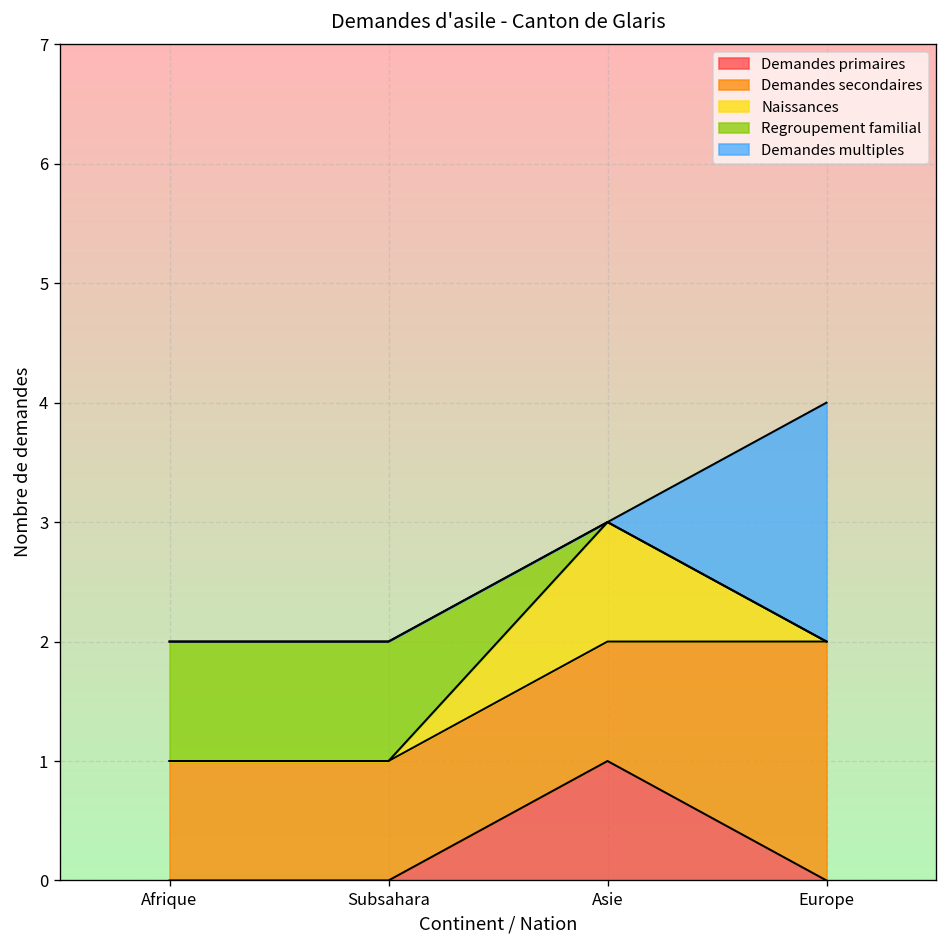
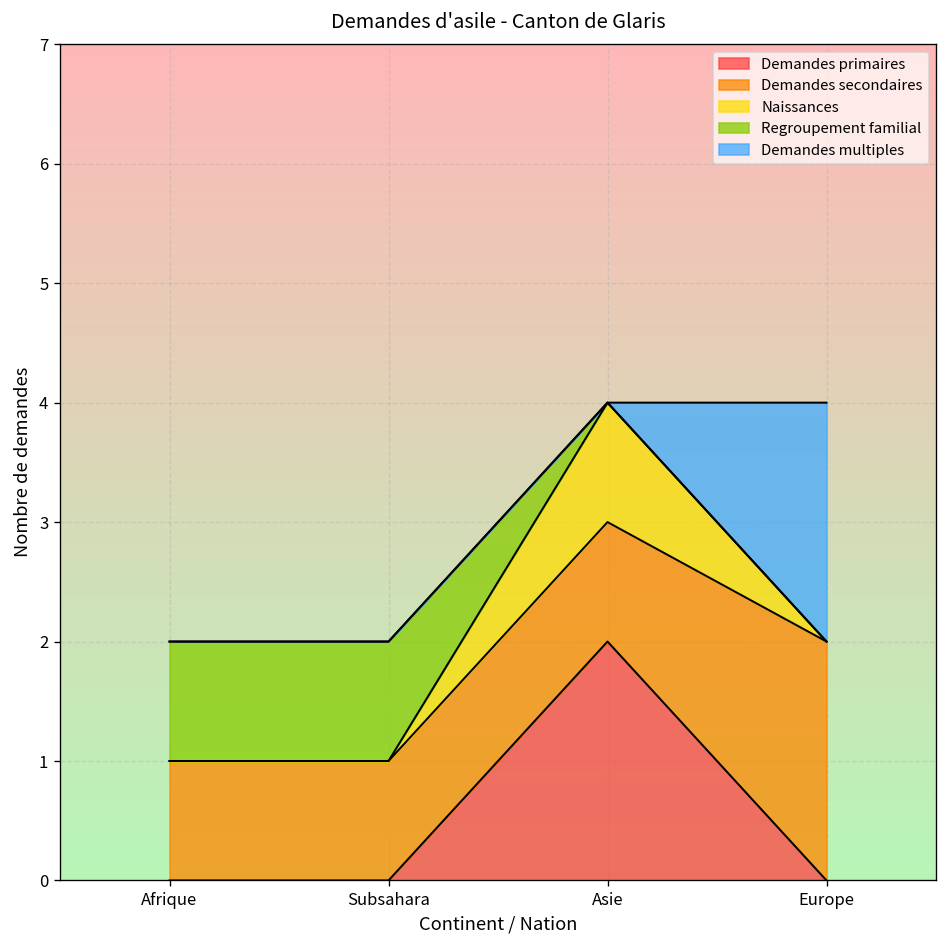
  {
    "Demandes primaires": {
      "Afrique": 0,
      "Subsahara": 0,
-     "Asie": 1,
+     "Asie": 2,
      "Europe": 0
    },
    "Demandes secondaires": {
      "Asie": 1
    },
    "Demandes multiples": {
      "Europe": 2
    }
  }
